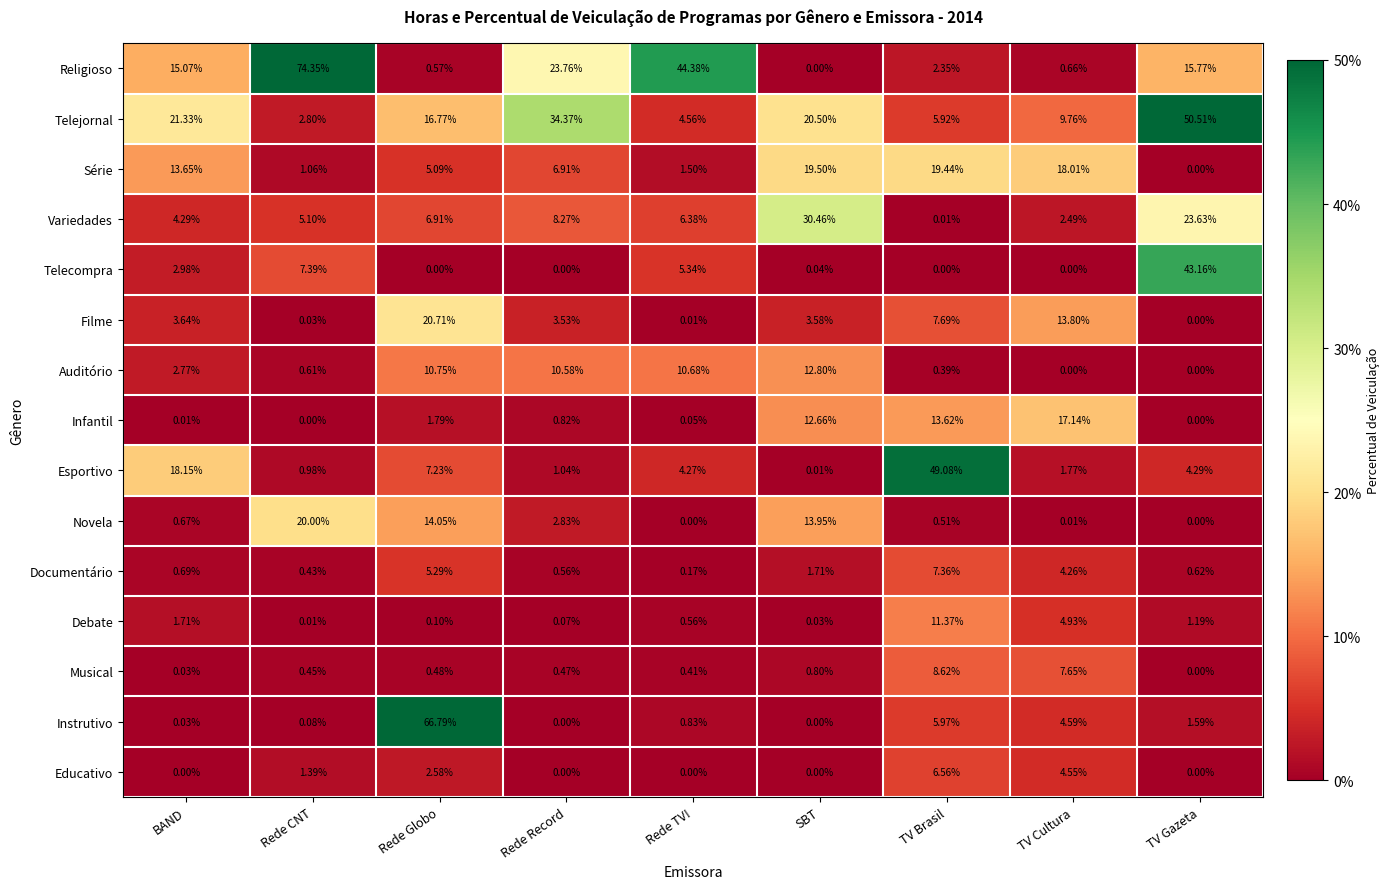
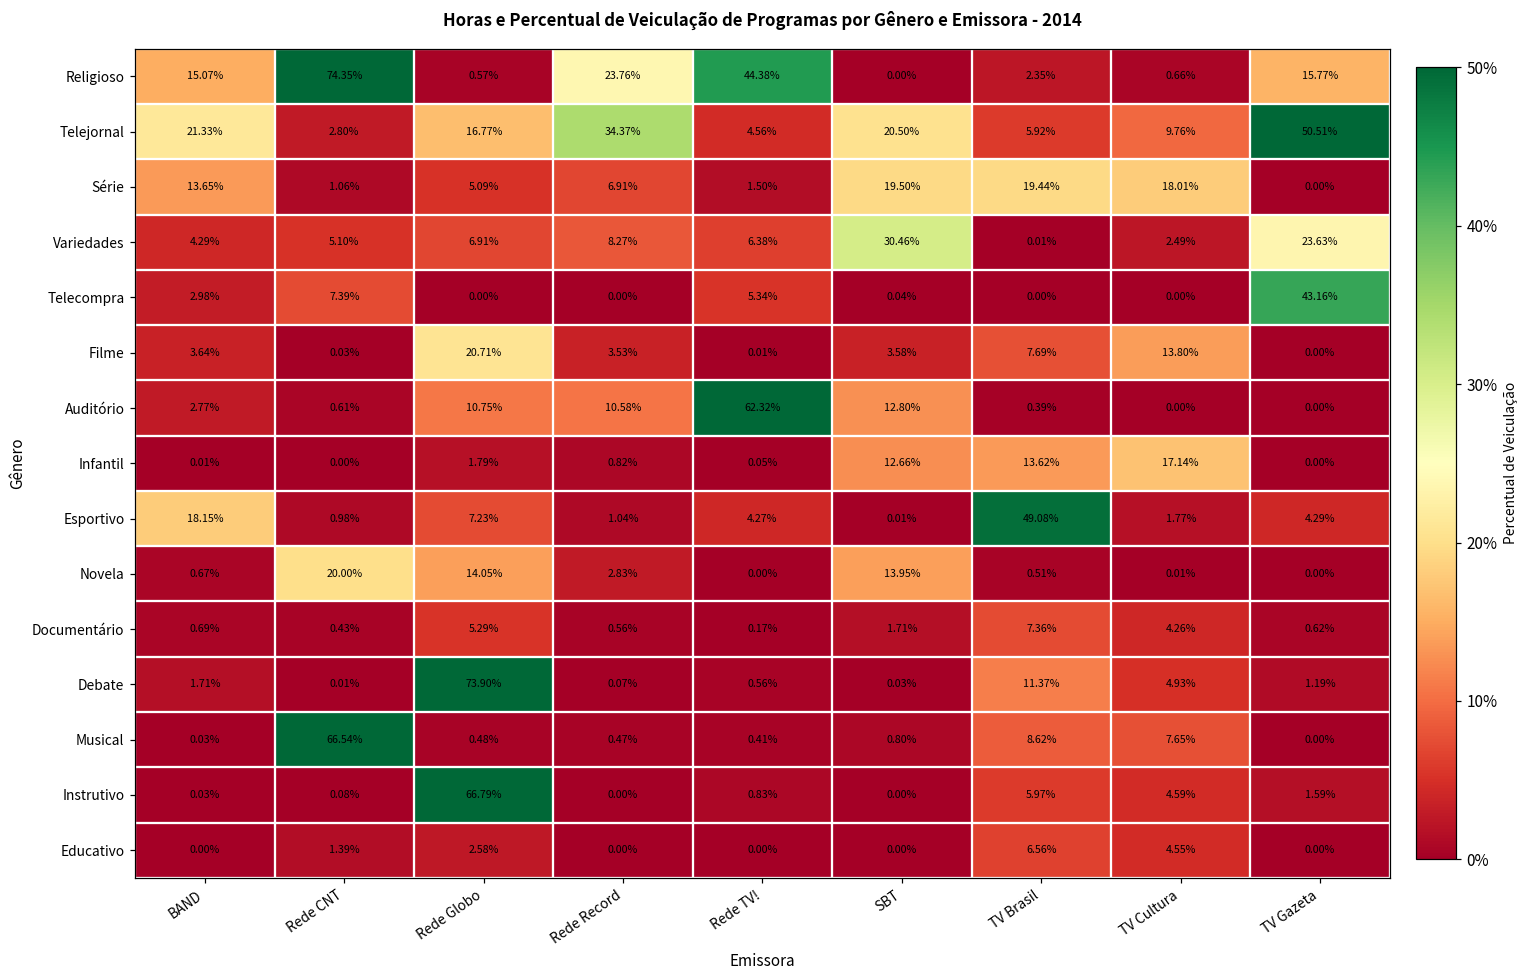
  {
    "Religioso": {
      "BAND": "15.07%",
      "Rede CNT": "74.35%",
      "Rede Globo": "0.57%",
      "Rede Record": "23.76%",
      "Rede TV!": "44.38%",
      "SBT": "0.00%",
      "TV Brasil": "2.35%",
      "TV Cultura": "0.66%",
      "TV Gazeta": "15.77%"
    },
    "Telejornal": {
      "BAND": "21.33%",
      "Rede CNT": "2.80%",
      "Rede Globo": "16.77%",
      "Rede Record": "34.37%",
      "Rede TV!": "4.56%",
      "SBT": "20.50%",
      "TV Brasil": "5.92%",
      "TV Cultura": "9.76%",
      "TV Gazeta": "50.51%"
    },
    "Série": {
      "BAND": "13.65%",
      "Rede CNT": "1.06%",
      "Rede Globo": "5.09%",
      "Rede Record": "6.91%",
      "Rede TV!": "1.50%",
      "SBT": "19.50%",
      "TV Brasil": "19.44%",
      "TV Cultura": "18.01%",
      "TV Gazeta": "0.00%"
    },
    "Variedades": {
      "BAND": "4.29%",
      "Rede CNT": "5.10%",
      "Rede Globo": "6.91%",
      "Rede Record": "8.27%",
      "Rede TV!": "6.38%",
      "SBT": "30.46%",
      "TV Brasil": "0.01%",
      "TV Cultura": "2.49%",
      "TV Gazeta": "23.63%"
    },
    "Telecompra": {
      "BAND": "2.98%",
      "Rede CNT": "7.39%",
      "Rede Globo": "0.00%",
      "Rede Record": "0.00%",
      "Rede TV!": "5.34%",
      "SBT": "0.04%",
      "TV Brasil": "0.00%",
      "TV Cultura": "0.00%",
      "TV Gazeta": "43.16%"
    },
    "Filme": {
      "BAND": "3.64%",
      "Rede CNT": "0.03%",
      "Rede Globo": "20.71%",
      "Rede Record": "3.53%",
      "Rede TV!": "0.01%",
      "SBT": "3.58%",
      "TV Brasil": "7.69%",
      "TV Cultura": "13.80%",
      "TV Gazeta": "0.00%"
    },
    "Auditório": {
      "BAND": "2.77%",
      "Rede CNT": "0.61%",
      "Rede Globo": "10.75%",
      "Rede Record": "10.58%",
-     "Rede TV!": "10.68%",
+     "Rede TV!": "62.32%",
      "SBT": "12.80%",
      "TV Brasil": "0.39%",
      "TV Cultura": "0.00%",
      "TV Gazeta": "0.00%"
    },
    "Infantil": {
      "BAND": "0.01%",
      "Rede CNT": "0.00%",
      "Rede Globo": "1.79%",
      "Rede Record": "0.82%",
      "Rede TV!": "0.05%",
      "SBT": "12.66%",
      "TV Brasil": "13.62%",
      "TV Cultura": "17.14%",
      "TV Gazeta": "0.00%"
    },
    "Esportivo": {
      "BAND": "18.15%",
      "Rede CNT": "0.98%",
      "Rede Globo": "7.23%",
      "Rede Record": "1.04%",
      "Rede TV!": "4.27%",
      "SBT": "0.01%",
      "TV Brasil": "49.08%",
      "TV Cultura": "1.77%",
      "TV Gazeta": "4.29%"
    },
    "Novela": {
      "BAND": "0.67%",
      "Rede CNT": "20.00%",
      "Rede Globo": "14.05%",
      "Rede Record": "2.83%",
      "Rede TV!": "0.00%",
      "SBT": "13.95%",
      "TV Brasil": "0.51%",
      "TV Cultura": "0.01%",
      "TV Gazeta": "0.00%"
    },
    "Documentário": {
      "BAND": "0.69%",
      "Rede CNT": "0.43%",
      "Rede Globo": "5.29%",
      "Rede Record": "0.56%",
      "Rede TV!": "0.17%",
      "SBT": "1.71%",
      "TV Brasil": "7.36%",
      "TV Cultura": "4.26%",
      "TV Gazeta": "0.62%"
    },
    "Debate": {
      "BAND": "1.71%",
      "Rede CNT": "0.01%",
-     "Rede Globo": "0.10%",
+     "Rede Globo": "73.90%",
      "Rede Record": "0.07%",
      "Rede TV!": "0.56%",
      "SBT": "0.03%",
      "TV Brasil": "11.37%",
      "TV Cultura": "4.93%",
      "TV Gazeta": "1.19%"
    },
    "Musical": {
      "BAND": "0.03%",
-     "Rede CNT": "0.45%",
+     "Rede CNT": "66.54%",
      "Rede Globo": "0.48%",
      "Rede Record": "0.47%",
      "Rede TV!": "0.41%",
      "SBT": "0.80%",
      "TV Brasil": "8.62%",
      "TV Cultura": "7.65%",
      "TV Gazeta": "0.00%"
    },
    "Instrutivo": {
      "BAND": "0.03%",
      "Rede CNT": "0.08%",
      "Rede Globo": "66.79%",
      "Rede Record": "0.00%",
      "Rede TV!": "0.83%",
      "SBT": "0.00%",
      "TV Brasil": "5.97%",
      "TV Cultura": "4.59%",
      "TV Gazeta": "1.59%"
    },
    "Educativo": {
      "BAND": "0.00%",
      "Rede CNT": "1.39%",
      "Rede Globo": "2.58%",
      "Rede Record": "0.00%",
      "Rede TV!": "0.00%",
      "SBT": "0.00%",
      "TV Brasil": "6.56%",
      "TV Cultura": "4.55%",
      "TV Gazeta": "0.00%"
    }
  }
